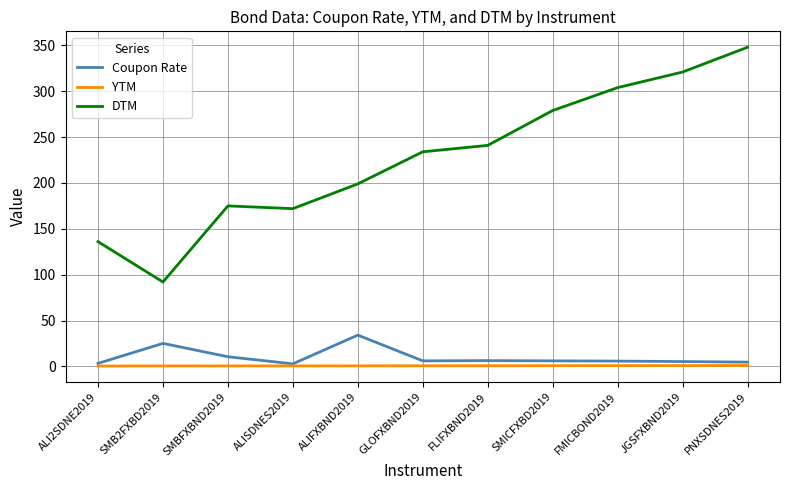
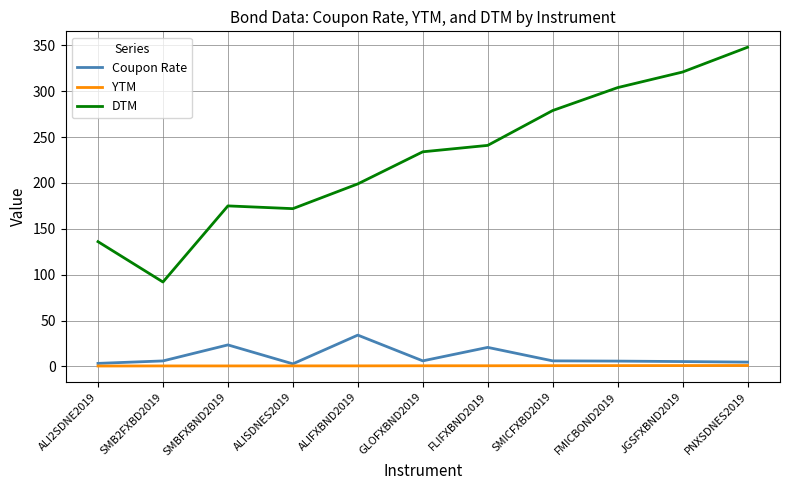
  {
    "Coupon Rate": {
      "ALI2SDNE2019": 0,
-     "SMB2FXBD2019": 30,
-     "SMBFXBND2019": 10,
+     "SMB2FXBD2019": 10,
+     "SMBFXBND2019": 20,
      "ALIFXBND2019": 30,
      "GLOFXBND2019": 10,
-     "FLIFXBND2019": 10,
+     "FLIFXBND2019": 20,
      "SMICFXBD2019": 10,
      "FMICBOND2019": 10,
      "JGSFXBND2019": 10,
      "PNXSDNES2019": 0
    },
    "YTM": {
      "ALI2SDNE2019": 0,
      "SMB2FXBD2019": 0,
      "SMBFXBND2019": 0,
      "ALIFXBND2019": 0,
      "GLOFXBND2019": 0,
      "FLIFXBND2019": 0,
      "SMICFXBD2019": 0,
      "FMICBOND2019": 0,
      "JGSFXBND2019": 0,
      "PNXSDNES2019": 0
    },
    "DTM": {
      "ALI2SDNE2019": 140,
      "SMB2FXBD2019": 90,
      "SMBFXBND2019": 180,
      "ALISDNES2019": 170,
      "ALIFXBND2019": 200,
      "GLOFXBND2019": 230,
      "FLIFXBND2019": 240,
      "SMICFXBD2019": 280,
      "FMICBOND2019": 300,
      "JGSFXBND2019": 320,
      "PNXSDNES2019": 350
    }
  }
